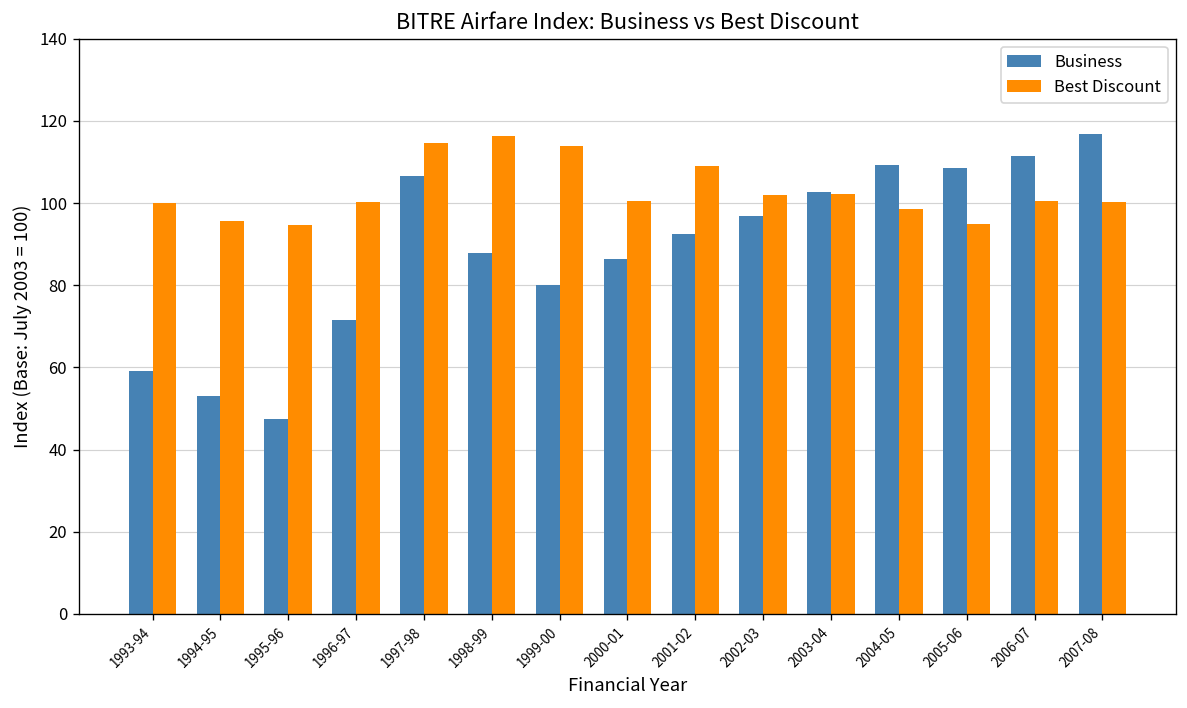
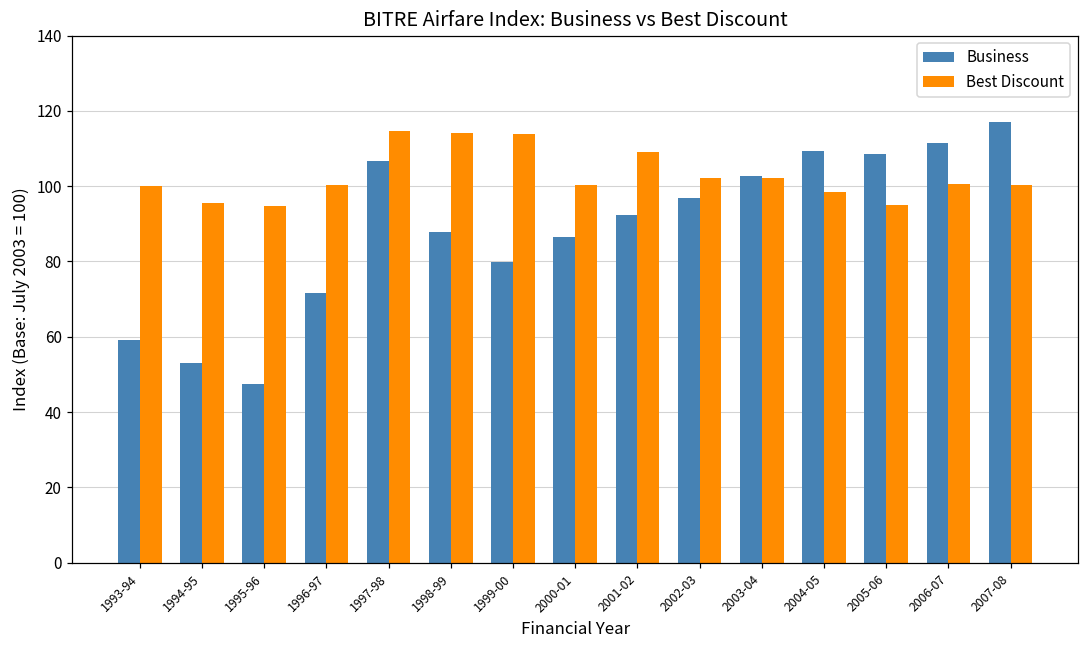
  {
    "Business": {
      "1993-94": 59,
      "1994-95": 53,
      "1995-96": 48,
      "1996-97": 72,
      "1997-98": 107,
      "1998-99": 88,
      "1999-00": 80,
      "2000-01": 86,
      "2001-02": 92,
      "2002-03": 97,
      "2003-04": 103,
      "2004-05": 109,
      "2005-06": 109,
      "2006-07": 111,
      "2007-08": 117
    },
    "Best Discount": {
      "1993-94": 100,
      "1994-95": 96,
      "1995-96": 95,
      "1996-97": 100,
      "1997-98": 115,
-     "1998-99": 116,
+     "1998-99": 114,
      "1999-00": 114,
      "2000-01": 100,
      "2001-02": 109,
      "2002-03": 102,
      "2003-04": 102,
      "2004-05": 99,
      "2005-06": 95,
      "2006-07": 101,
      "2007-08": 100
    }
  }
